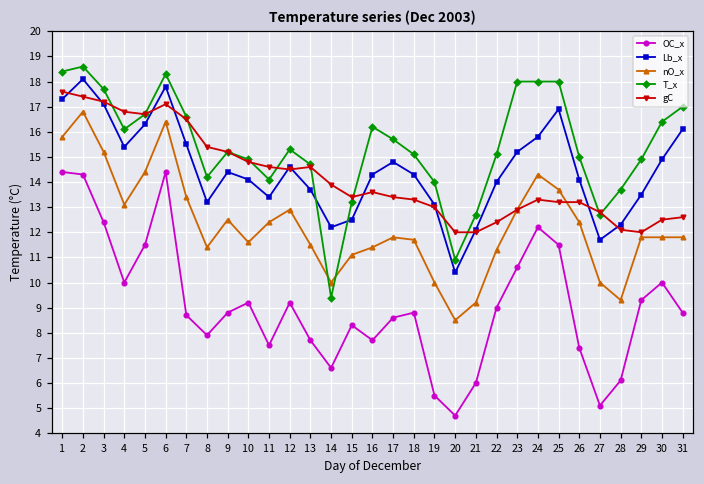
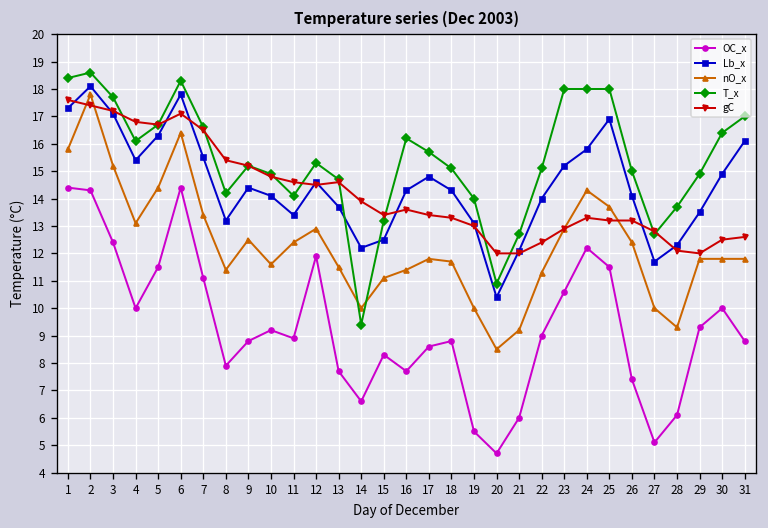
  {
    "OC_x": {
      "1": 14.4,
      "2": 14.3,
      "3": 12.4,
      "4": 10.0,
      "5": 11.5,
      "6": 14.4,
-     "7": 8.7,
+     "7": 11.1,
      "8": 7.9,
      "9": 8.8,
      "10": 9.2,
-     "11": 7.5,
-     "12": 9.2,
+     "11": 8.9,
+     "12": 11.9,
      "13": 7.7,
      "14": 6.6,
      "15": 8.3,
      "16": 7.7,
      "17": 8.6,
      "18": 8.8,
      "19": 5.5,
      "20": 4.7,
      "21": 6.0,
      "22": 9.0,
      "23": 10.6,
      "24": 12.2,
      "25": 11.5,
      "26": 7.4,
      "27": 5.1,
      "28": 6.1,
      "29": 9.3,
      "30": 10.0,
      "31": 8.8
    },
    "Lb_x": {
      "1": 17.3,
      "2": 18.1,
      "4": 15.4,
      "5": 16.3,
      "6": 17.8,
      "7": 15.5,
      "8": 13.2,
      "9": 14.4,
      "10": 14.1,
      "11": 13.4,
      "13": 13.7,
      "14": 12.2,
      "15": 12.5,
      "16": 14.3,
      "17": 14.8,
      "18": 14.3,
      "20": 10.4,
      "22": 14.0,
      "23": 15.2,
      "24": 15.8,
      "25": 16.9,
      "26": 14.1,
      "27": 11.7,
      "28": 12.3,
      "29": 13.5,
      "30": 14.9,
      "31": 16.1
    },
    "nO_x": {
      "1": 15.8,
-     "2": 16.8,
+     "2": 17.8,
      "3": 15.2,
      "4": 13.1,
      "5": 14.4,
      "6": 16.4,
      "7": 13.4,
      "8": 11.4,
      "9": 12.5,
      "10": 11.6,
      "11": 12.4,
      "12": 12.9,
      "13": 11.5,
      "14": 10.0,
      "15": 11.1,
      "16": 11.4,
      "17": 11.8,
      "18": 11.7,
      "19": 10.0,
      "20": 8.5,
      "21": 9.2,
      "22": 11.3,
      "24": 14.3,
      "25": 13.7,
      "26": 12.4,
      "27": 10.0,
      "28": 9.3,
      "29": 11.8,
      "30": 11.8,
      "31": 11.8
    },
    "T_x": {
      "1": 18.4,
      "2": 18.6,
      "3": 17.7,
      "4": 16.1,
      "6": 18.3,
      "8": 14.2,
      "11": 14.1,
      "12": 15.3,
      "14": 9.4,
      "15": 13.2,
      "16": 16.2,
      "17": 15.7,
      "18": 15.1,
      "19": 14.0,
      "20": 10.9,
      "21": 12.7,
      "22": 15.1,
      "23": 18.0,
      "24": 18.0,
      "25": 18.0,
      "26": 15.0,
      "28": 13.7,
      "29": 14.9,
      "30": 16.4
    },
    "gC": {
      "1": 17.6,
      "2": 17.4,
      "4": 16.8,
      "6": 17.1,
      "8": 15.4,
      "11": 14.6,
      "14": 13.9,
      "15": 13.4,
      "16": 13.6,
      "17": 13.4,
      "18": 13.3,
      "20": 12.0,
      "22": 12.4,
      "24": 13.3,
      "25": 13.2,
      "26": 13.2,
      "28": 12.1,
      "29": 12.0,
      "30": 12.5,
      "31": 12.6
    }
  }
